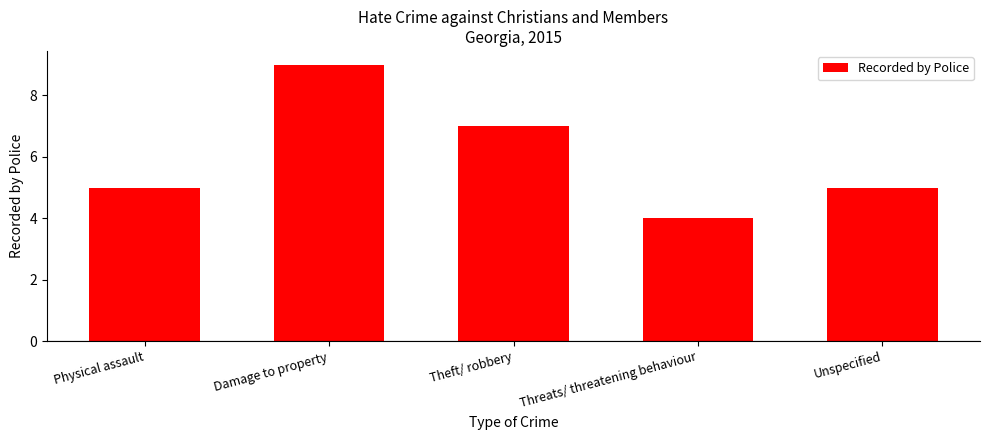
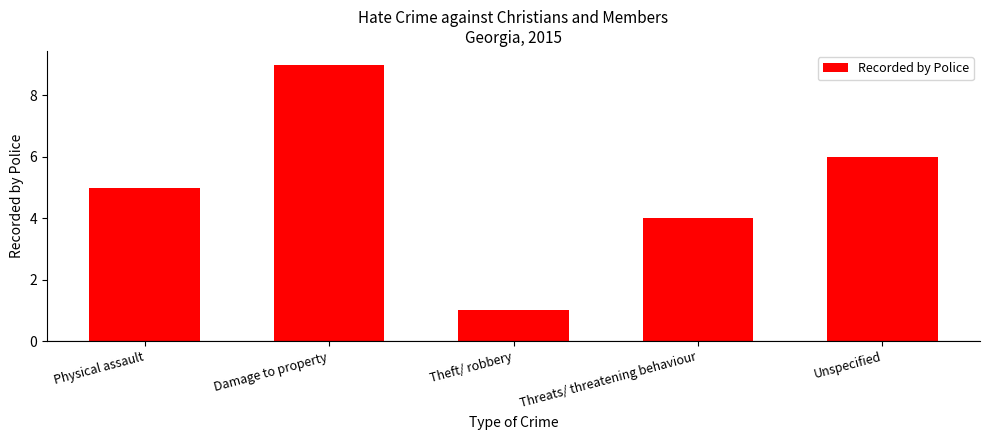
  {
    "Physical assault": 5,
    "Damage to property": 9,
-   "Theft/ robbery": 7,
+   "Theft/ robbery": 1,
    "Threats/ threatening behaviour": 4,
-   "Unspecified": 5
+   "Unspecified": 6
  }
